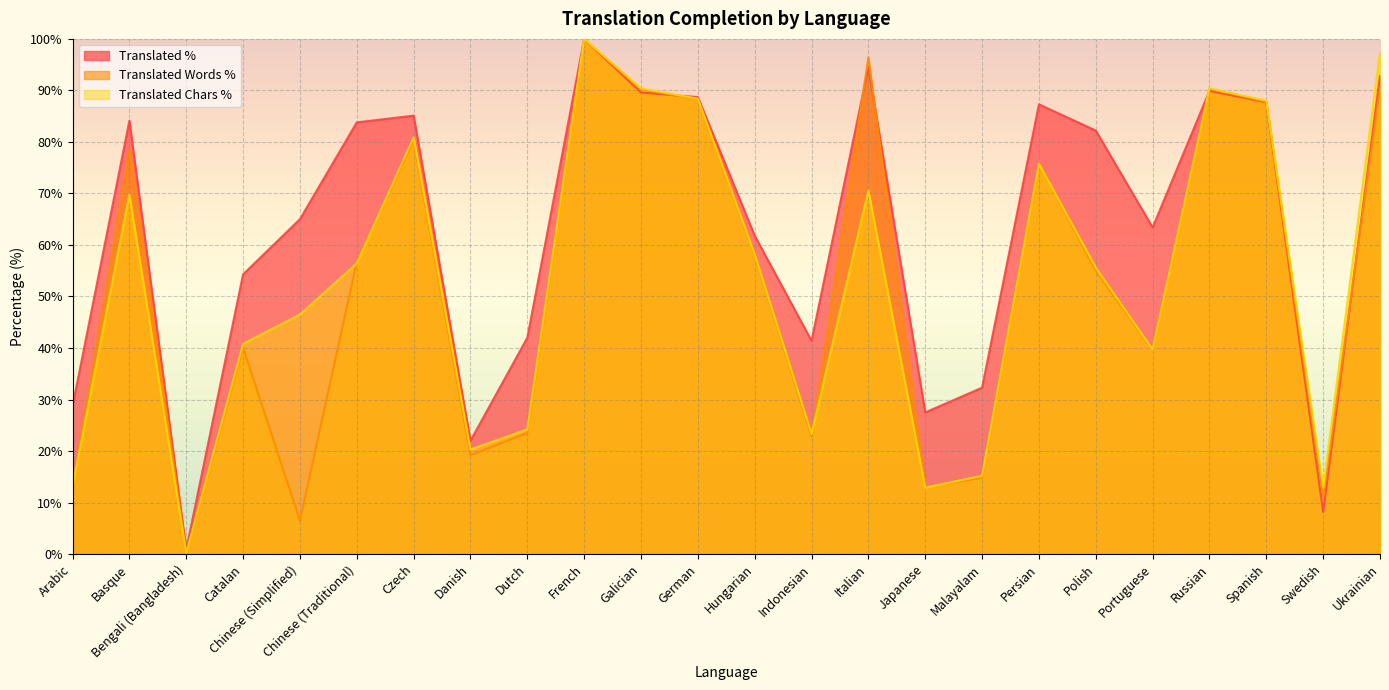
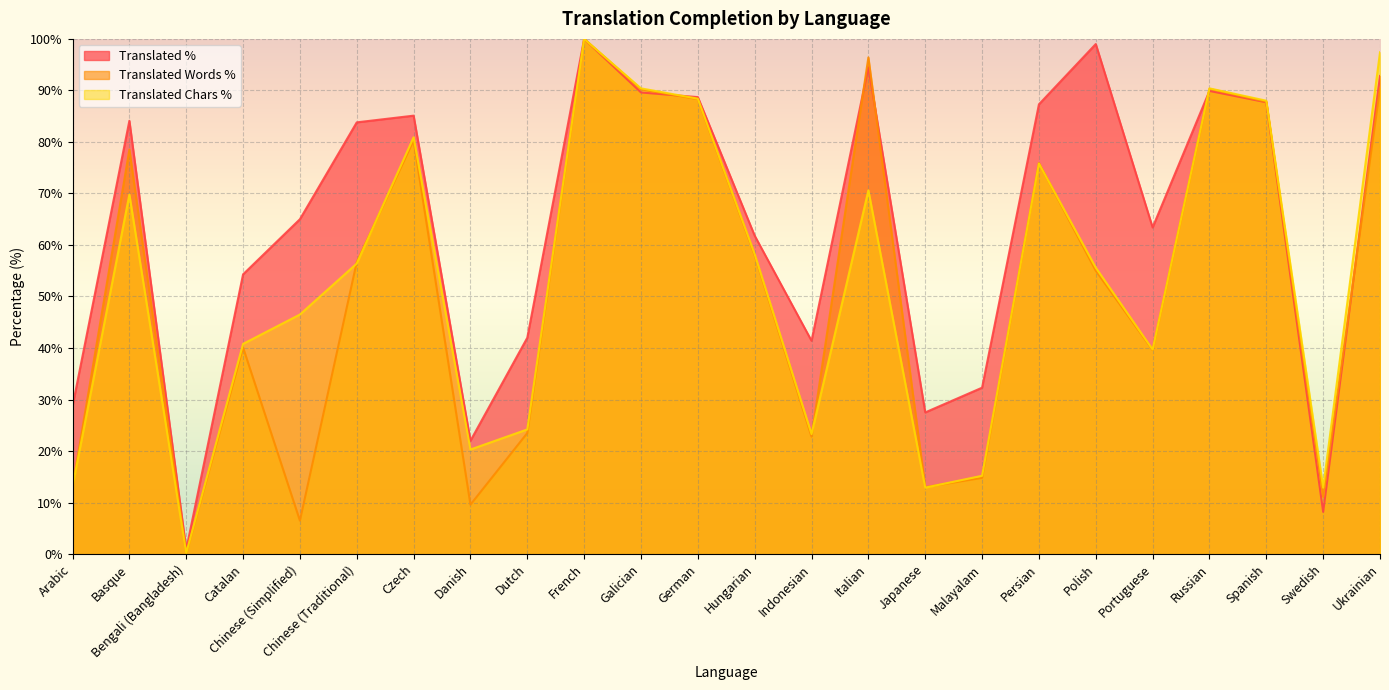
  {
    "Translated %": {
      "Arabic": "29%",
      "Basque": "84%",
      "Bengali (Bangladesh)": "1%",
      "Catalan": "54%",
      "Chinese (Simplified)": "65%",
      "Chinese (Traditional)": "84%",
      "Czech": "85%",
      "Danish": "22%",
      "Dutch": "42%",
      "Galician": "90%",
      "Hungarian": "62%",
      "Indonesian": "41%",
      "Italian": "95%",
      "Japanese": "28%",
      "Malayalam": "32%",
      "Persian": "87%",
-     "Polish": "82%",
+     "Polish": "99%",
      "Portuguese": "63%",
      "Swedish": "8%",
      "Ukrainian": "93%"
    },
    "Translated Words %": {
      "Basque": "79%",
      "Catalan": "40%",
      "Chinese (Simplified)": "7%",
      "Czech": "80%",
-     "Danish": "19%",
+     "Danish": "10%",
      "Dutch": "24%",
      "Italian": "96%",
      "Polish": "55%",
      "Swedish": "11%",
      "Ukrainian": "90%"
    },
    "Translated Chars %": {
      "Basque": "70%",
      "Catalan": "41%",
      "Chinese (Simplified)": "47%",
      "Czech": "81%",
      "Danish": "20%",
      "Dutch": "24%",
      "Italian": "71%",
      "Polish": "56%",
      "Swedish": "13%",
      "Ukrainian": "97%"
    }
  }
